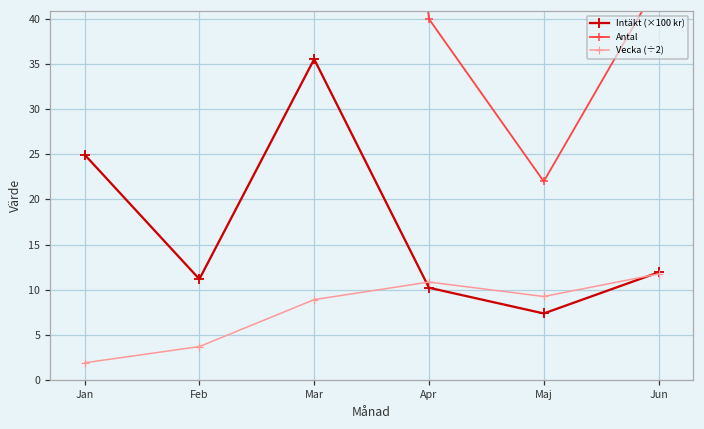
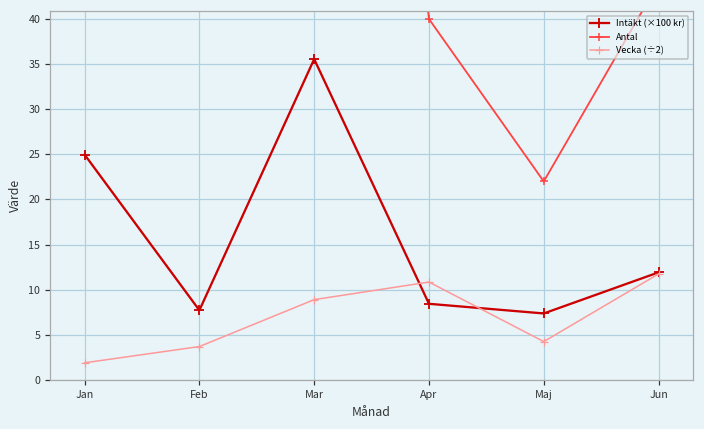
  {
    "Intäkt (×100 kr)": {
      "Jan": 25,
-     "Feb": 11,
+     "Feb": 8,
      "Mar": 36,
-     "Apr": 10,
+     "Apr": 8,
      "Maj": 7
    },
    "Antal": {
      "Apr": 40,
      "Maj": 22
    },
    "Vecka (÷2)": {
      "Jan": 2,
      "Feb": 4,
      "Mar": 9,
      "Apr": 11,
-     "Maj": 9
+     "Maj": 4
    }
  }
